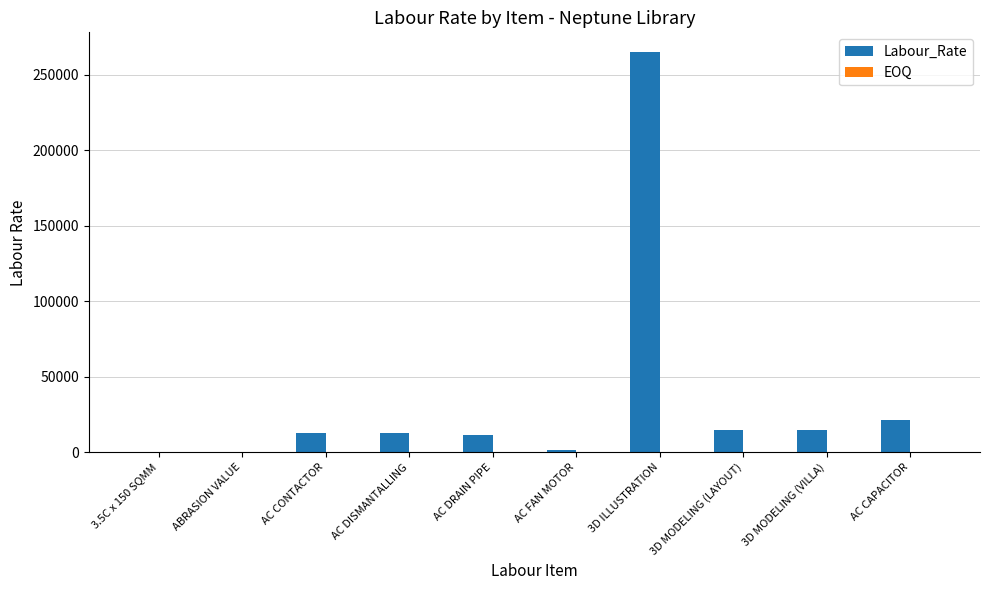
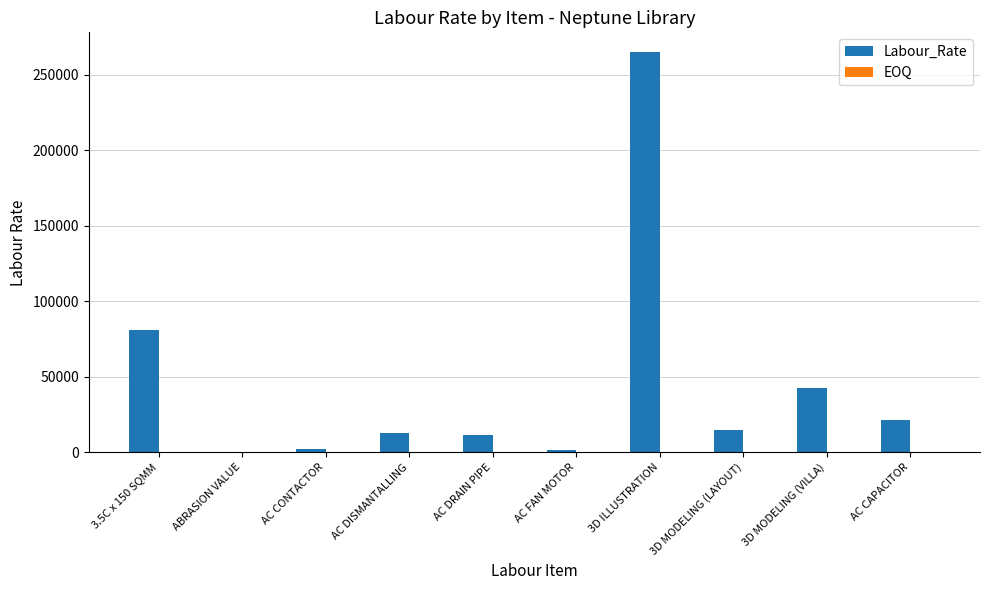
  {
    "Labour_Rate": {
-     "3.5C x 150 SQMM": 0,
-     "AC CONTACTOR": 13000,
+     "3.5C x 150 SQMM": 81000,
+     "AC CONTACTOR": 2000,
      "AC DISMANTALLING": 13000,
      "AC DRAIN PIPE": 11000,
      "AC FAN MOTOR": 2000,
      "3D ILLUSTRATION": 265000,
      "3D MODELING (LAYOUT)": 15000,
-     "3D MODELING (VILLA)": 15000,
+     "3D MODELING (VILLA)": 42000,
      "AC CAPACITOR": 22000
    },
    "EOQ": {
      "3.5C x 150 SQMM": 0,
      "ABRASION VALUE": 0,
      "AC CONTACTOR": 0,
      "AC DISMANTALLING": 0,
      "AC DRAIN PIPE": 0,
      "AC FAN MOTOR": 0,
      "3D ILLUSTRATION": 0,
      "3D MODELING (LAYOUT)": 0,
      "3D MODELING (VILLA)": 0,
      "AC CAPACITOR": 0
    }
  }
